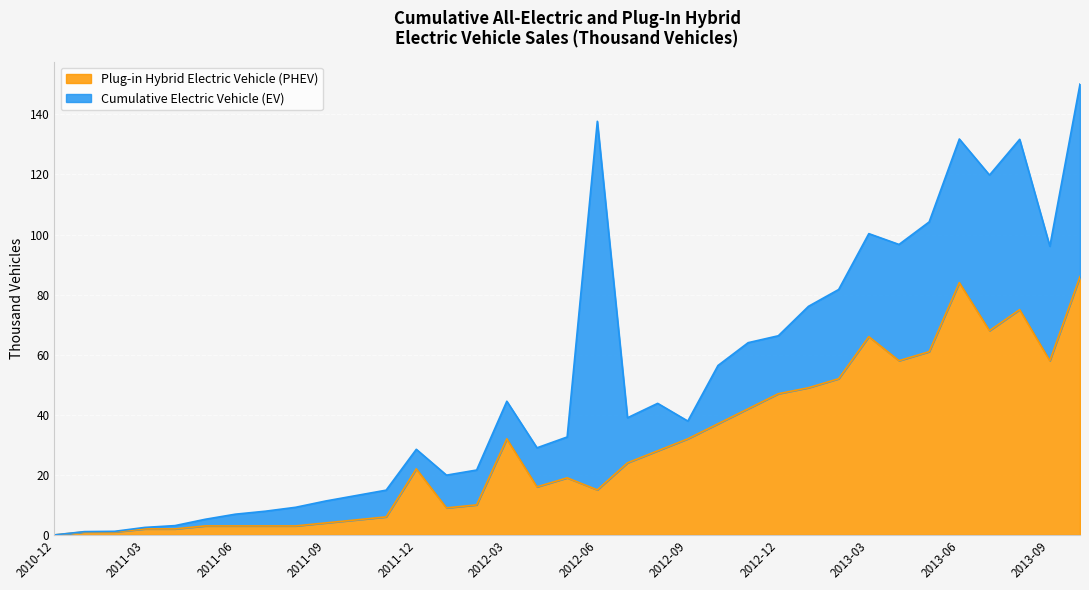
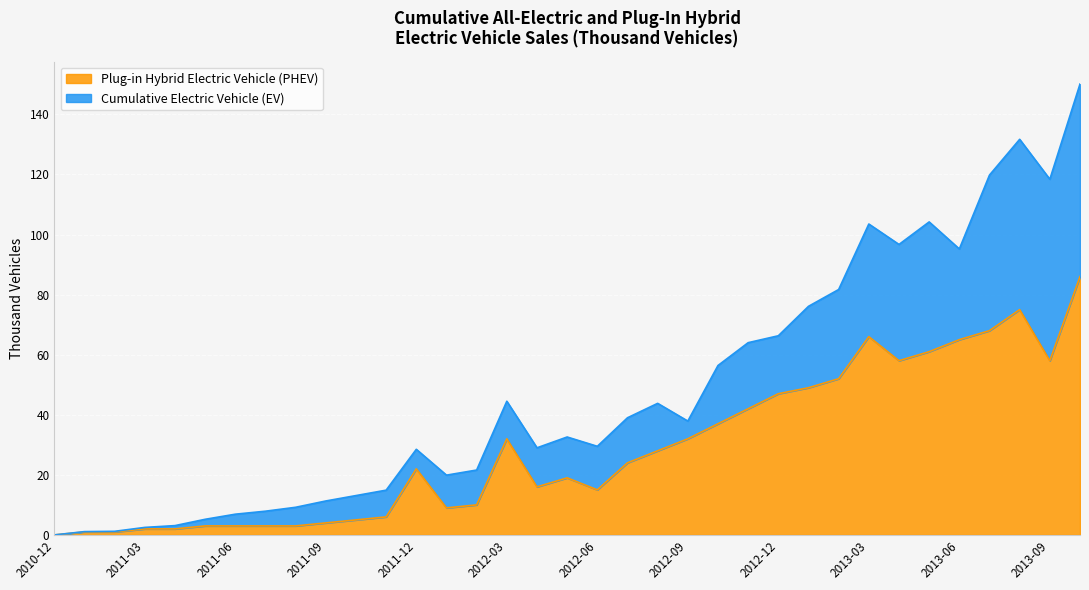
  {
    "Plug-in Hybrid Electric Vehicle (PHEV)": {
      "2011-06": 3,
      "2011-09": 4,
      "2011-12": 22,
      "2012-03": 32,
      "2012-06": 15,
      "2012-09": 32,
      "2012-12": 47,
      "2013-03": 66,
-     "2013-06": 84,
+     "2013-06": 65,
      "2013-09": 58
    },
    "Cumulative Electric Vehicle (EV)": {
      "2011-06": 4,
      "2011-09": 7,
      "2011-12": 7,
      "2012-03": 13,
-     "2012-06": 123,
+     "2012-06": 15,
      "2012-09": 6,
      "2012-12": 19,
-     "2013-03": 34,
-     "2013-06": 48,
-     "2013-09": 38
+     "2013-03": 38,
+     "2013-06": 30,
+     "2013-09": 60
    }
  }
